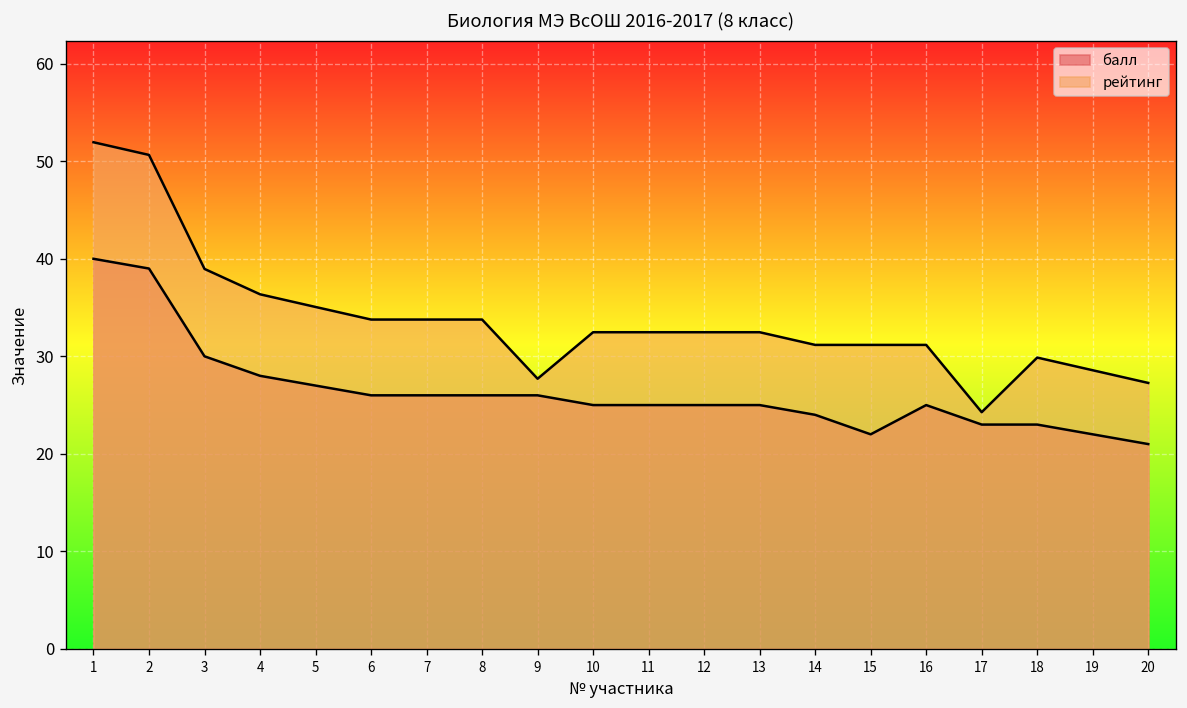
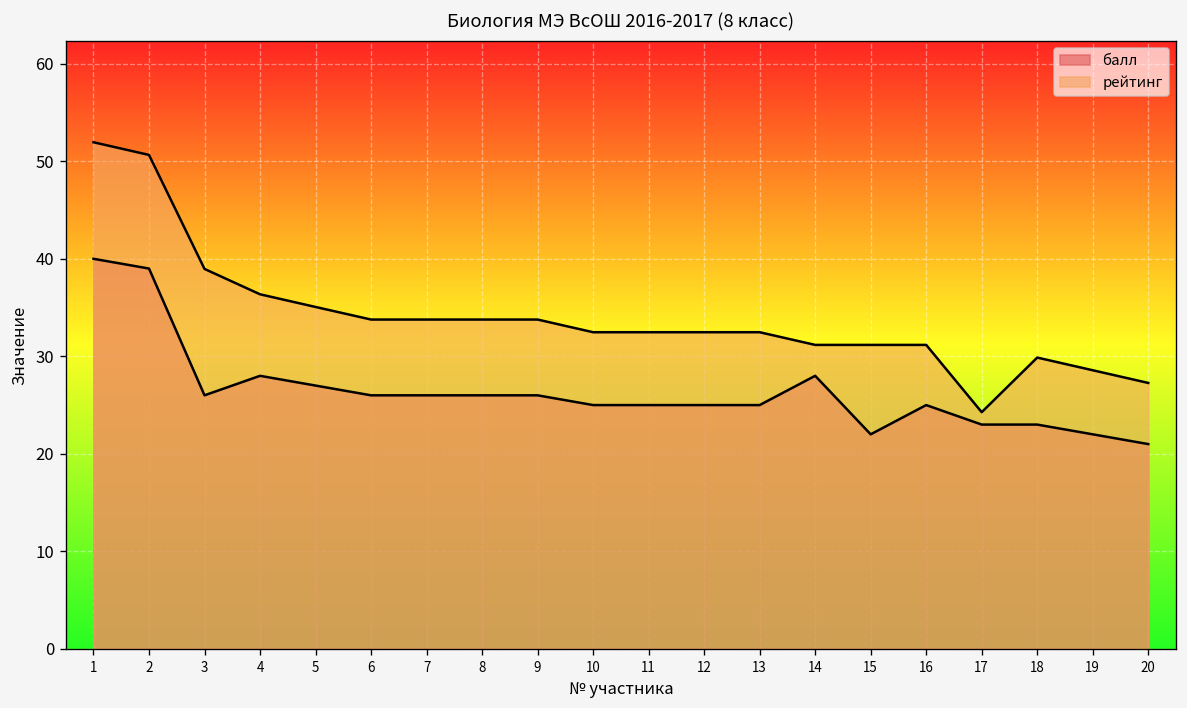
  {
    "балл": {
      "1": 40,
      "2": 39,
-     "3": 30,
+     "3": 26,
      "4": 28,
      "5": 27,
      "6": 26,
      "7": 26,
      "8": 26,
      "9": 26,
      "10": 25,
      "11": 25,
      "12": 25,
      "13": 25,
-     "14": 24,
+     "14": 28,
      "15": 22,
      "16": 25,
      "17": 23,
      "18": 23,
      "19": 22,
      "20": 21
    },
    "рейтинг": {
      "1": 52,
      "2": 51,
      "3": 39,
      "4": 36,
      "5": 35,
      "6": 34,
      "7": 34,
      "8": 34,
-     "9": 28,
+     "9": 34,
      "10": 32,
      "11": 32,
      "12": 32,
      "13": 32,
      "14": 31,
      "15": 31,
      "16": 31,
      "17": 24,
      "18": 30,
      "19": 29,
      "20": 27
    }
  }
